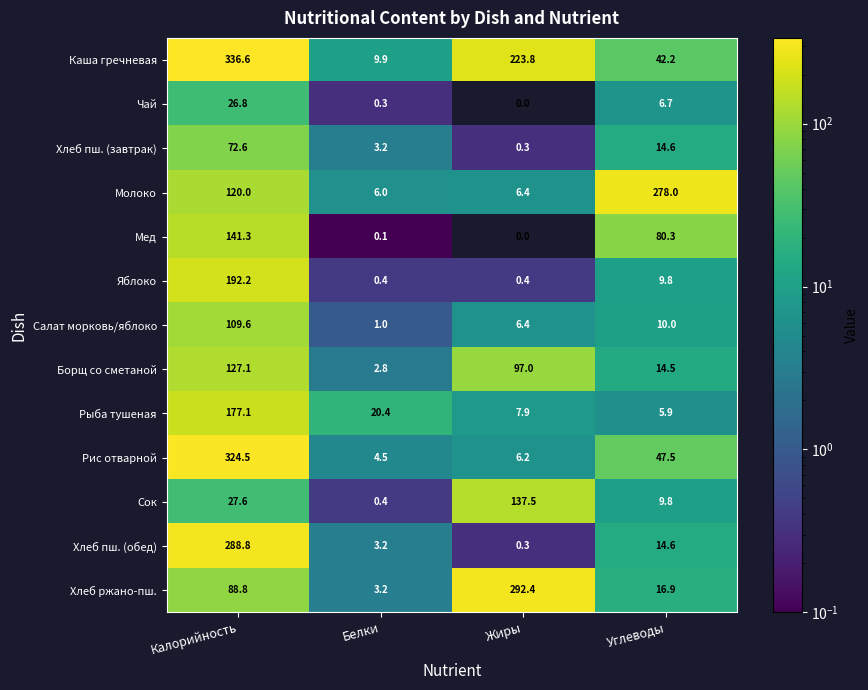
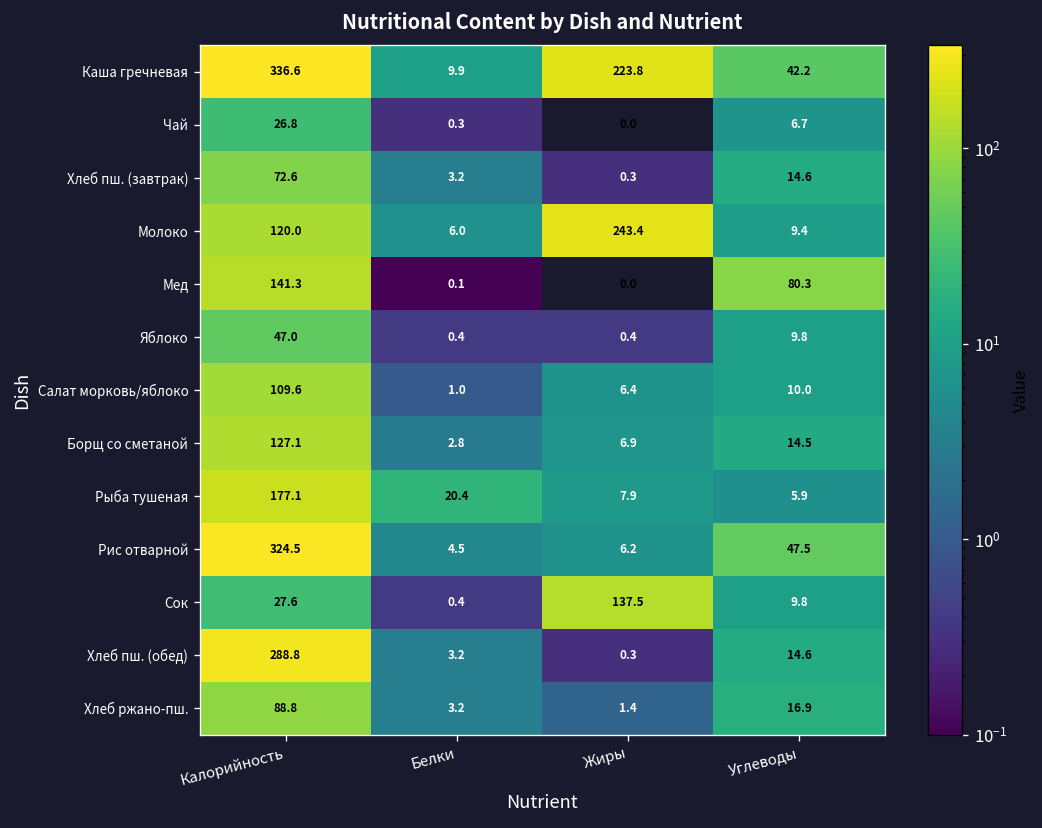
  {
    "Каша гречневая": {
      "Калорийность": 336.6,
      "Белки": 9.9,
      "Жиры": 223.8,
      "Углеводы": 42.2
    },
    "Чай": {
      "Калорийность": 26.8,
      "Белки": 0.3,
      "Углеводы": 6.7
    },
    "Хлеб пш. (завтрак)": {
      "Калорийность": 72.6,
      "Белки": 3.2,
      "Жиры": 0.3,
      "Углеводы": 14.6
    },
    "Молоко": {
      "Калорийность": 120.0,
      "Белки": 6.0,
-     "Жиры": 6.4,
-     "Углеводы": 278.0
+     "Жиры": 243.4,
+     "Углеводы": 9.4
    },
    "Мед": {
      "Калорийность": 141.3,
      "Белки": 0.1,
      "Углеводы": 80.3
    },
    "Яблоко": {
-     "Калорийность": 192.2,
+     "Калорийность": 47.0,
      "Белки": 0.4,
      "Жиры": 0.4,
      "Углеводы": 9.8
    },
    "Салат морковь/яблоко": {
      "Калорийность": 109.6,
      "Белки": 1.0,
      "Жиры": 6.4,
      "Углеводы": 10.0
    },
    "Борщ со сметаной": {
      "Калорийность": 127.1,
      "Белки": 2.8,
-     "Жиры": 97.0,
+     "Жиры": 6.9,
      "Углеводы": 14.5
    },
    "Рыба тушеная": {
      "Калорийность": 177.1,
      "Белки": 20.4,
      "Жиры": 7.9,
      "Углеводы": 5.9
    },
    "Рис отварной": {
      "Калорийность": 324.5,
      "Белки": 4.5,
      "Жиры": 6.2,
      "Углеводы": 47.5
    },
    "Сок": {
      "Калорийность": 27.6,
      "Белки": 0.4,
      "Жиры": 137.5,
      "Углеводы": 9.8
    },
    "Хлеб пш. (обед)": {
      "Калорийность": 288.8,
      "Белки": 3.2,
      "Жиры": 0.3,
      "Углеводы": 14.6
    },
    "Хлеб ржано-пш.": {
      "Калорийность": 88.8,
      "Белки": 3.2,
-     "Жиры": 292.4,
+     "Жиры": 1.4,
      "Углеводы": 16.9
    }
  }
